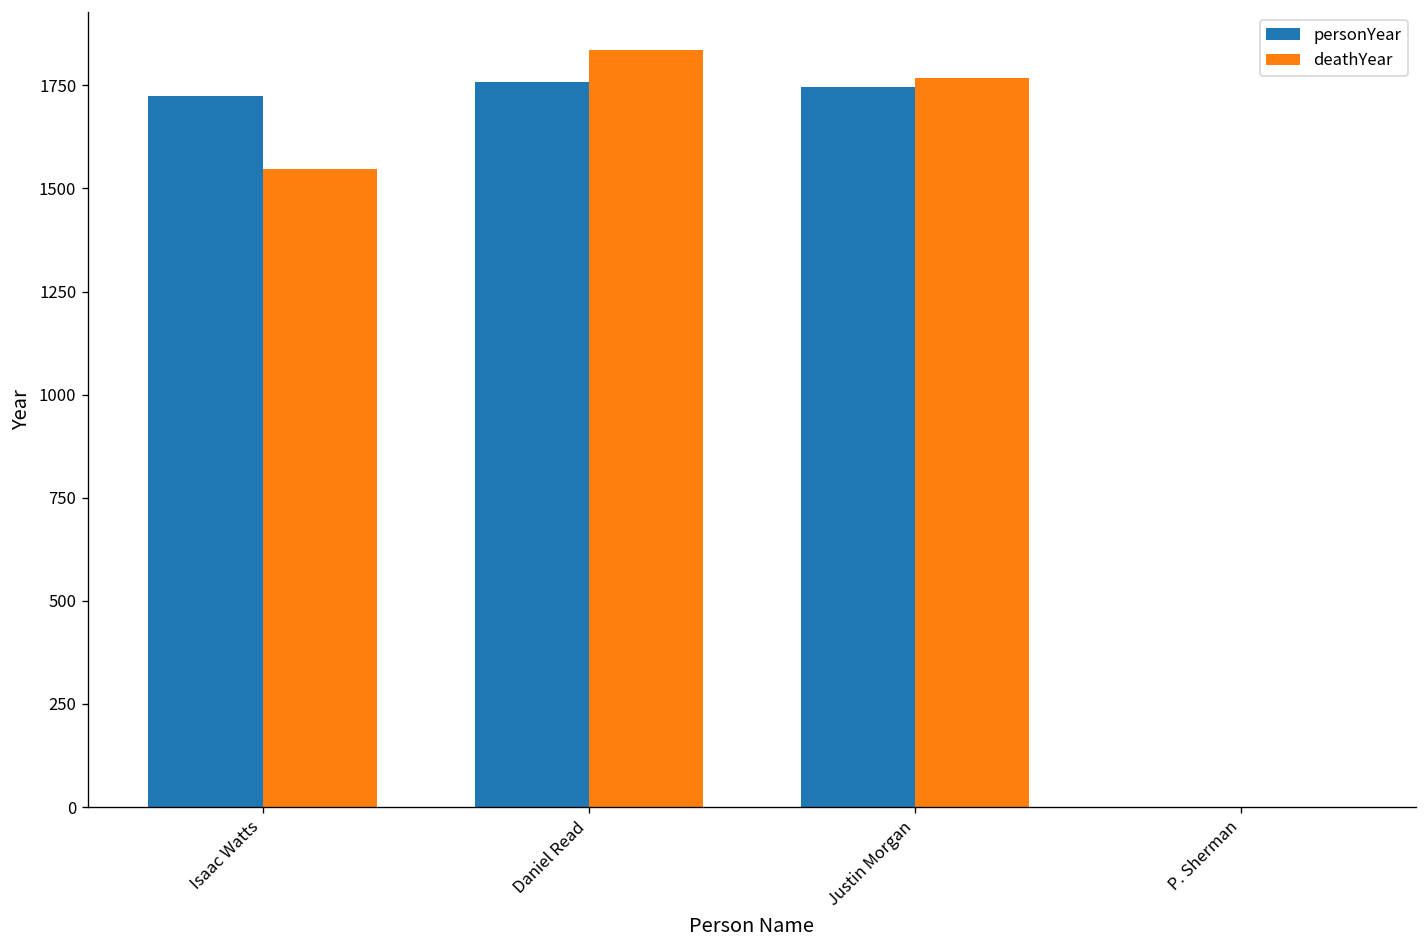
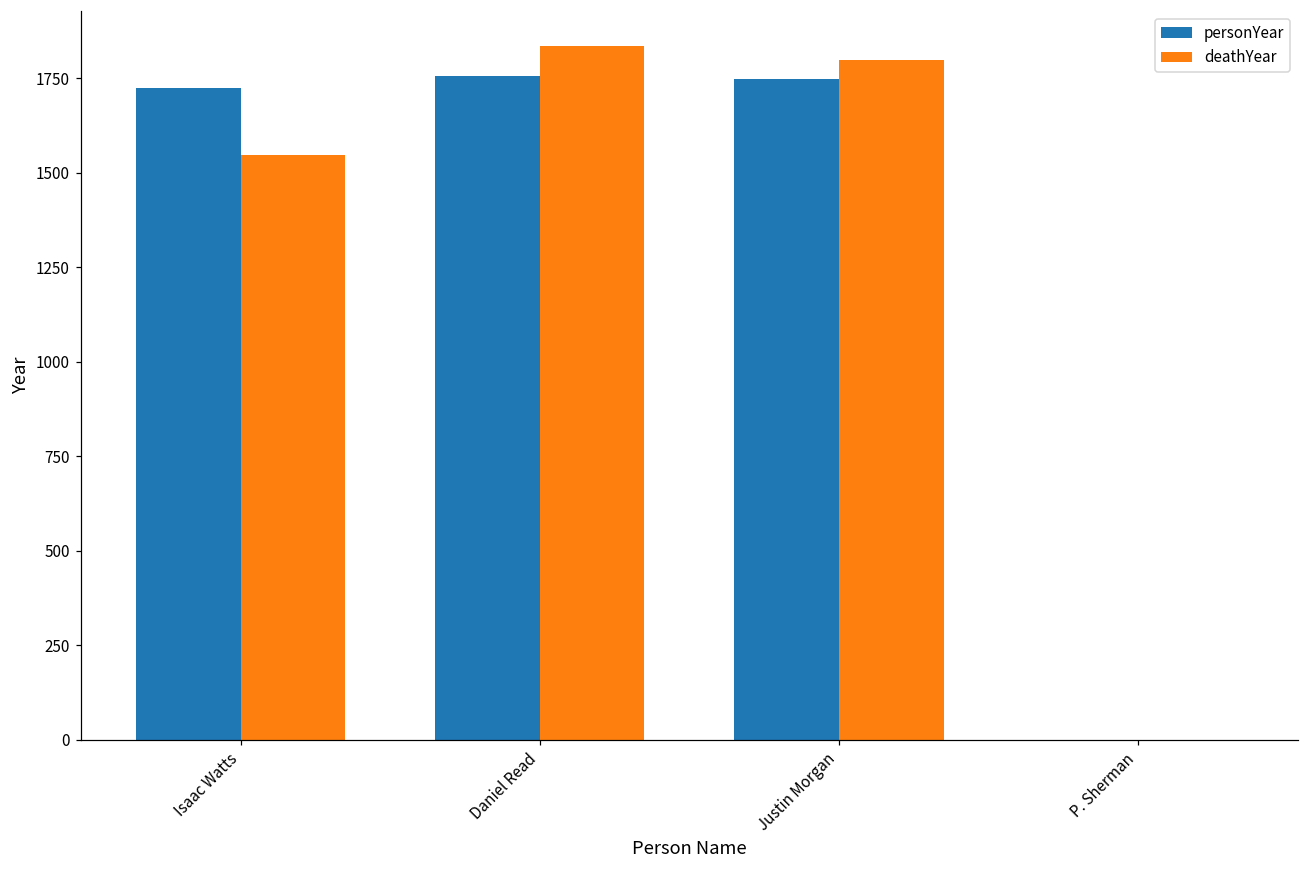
  {
    "personYear": {
      "Isaac Watts": 1720,
      "Daniel Read": 1760,
      "Justin Morgan": 1750,
      "P. Sherman": 0
    },
    "deathYear": {
      "Isaac Watts": 1550,
      "Daniel Read": 1840,
-     "Justin Morgan": 1770,
+     "Justin Morgan": 1800,
      "P. Sherman": 0
    }
  }
